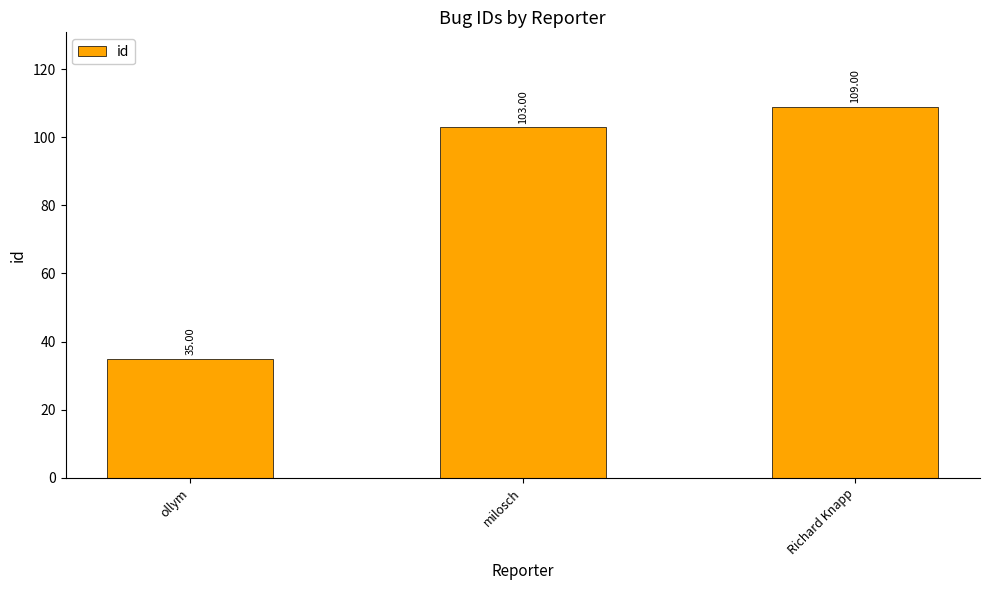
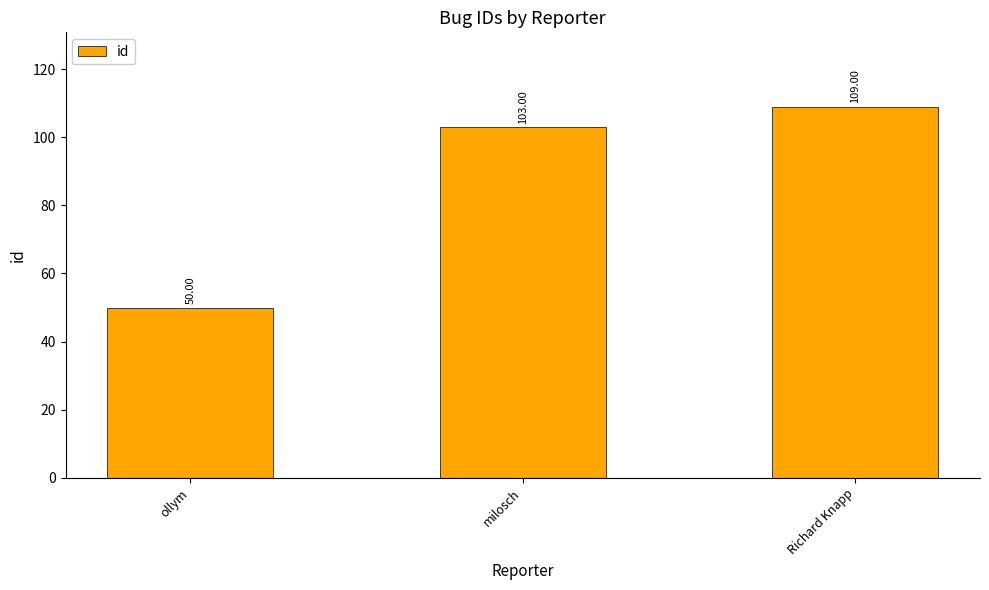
  {
-   "ollym": 35.00,
+   "ollym": 50.00,
    "milosch": 103.00,
    "Richard Knapp": 109.00
  }
